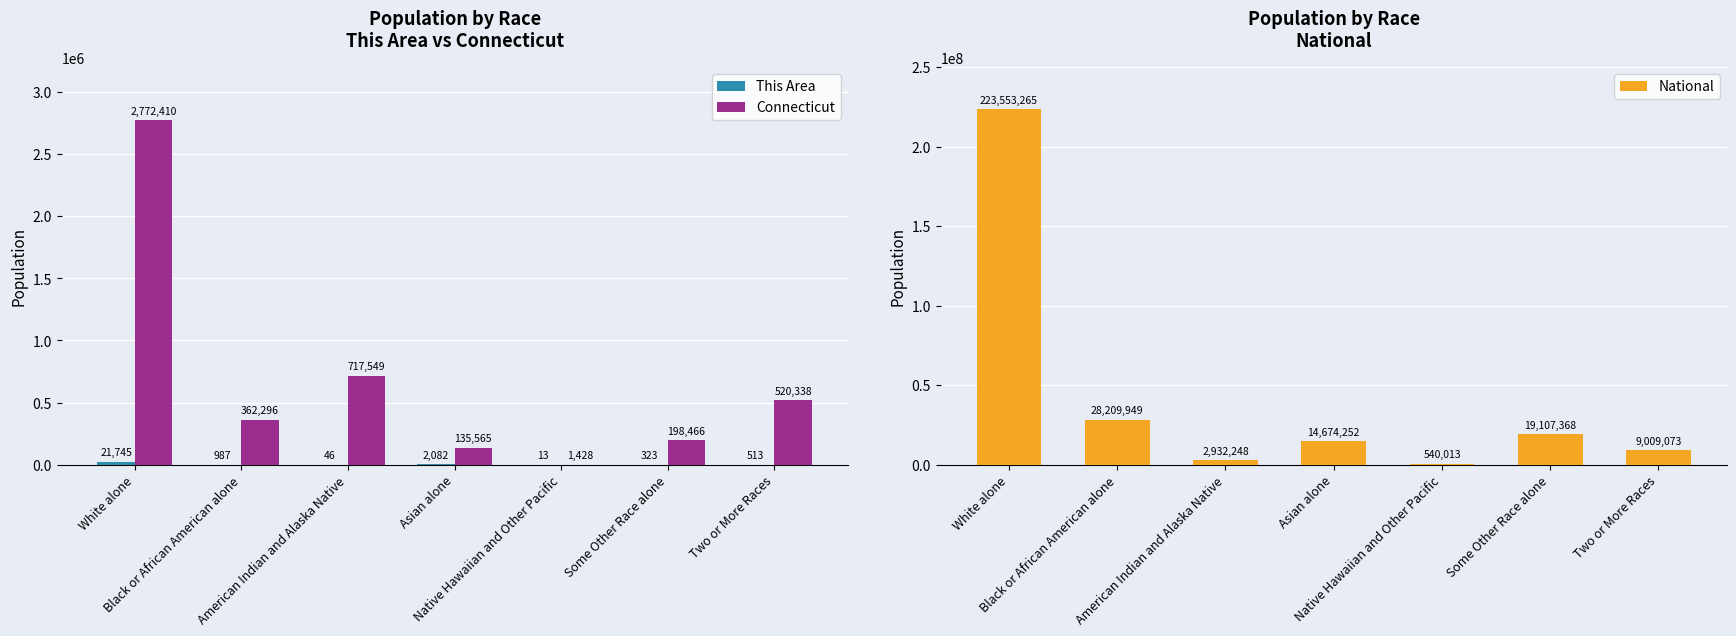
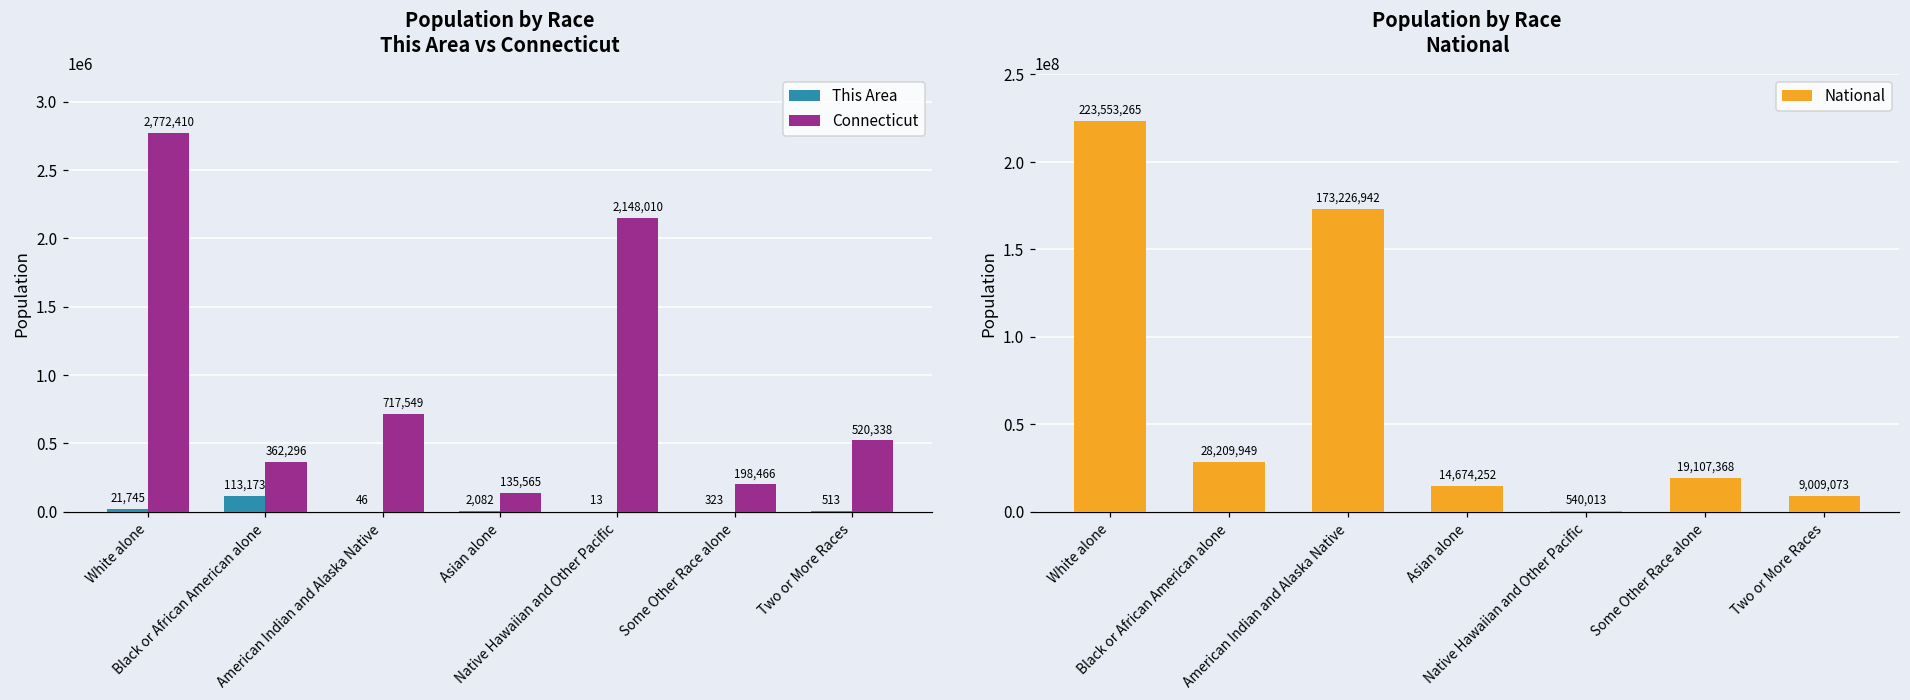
  {
    "Population by Race This Area vs Connecticut": {
      "This Area": {
        "White alone": "21,745",
-       "Black or African American alone": "987",
+       "Black or African American alone": "113,173",
        "American Indian and Alaska Native": "46",
        "Asian alone": "2,082",
        "Native Hawaiian and Other Pacific": "13",
        "Some Other Race alone": "323",
        "Two or More Races": "513"
      },
      "Connecticut": {
        "White alone": "2,772,410",
        "Black or African American alone": "362,296",
        "American Indian and Alaska Native": "717,549",
        "Asian alone": "135,565",
-       "Native Hawaiian and Other Pacific": "1,428",
+       "Native Hawaiian and Other Pacific": "2,148,010",
        "Some Other Race alone": "198,466",
        "Two or More Races": "520,338"
      }
    },
    "Population by Race National": {
      "White alone": "223,553,265",
      "Black or African American alone": "28,209,949",
-     "American Indian and Alaska Native": "2,932,248",
+     "American Indian and Alaska Native": "173,226,942",
      "Asian alone": "14,674,252",
      "Native Hawaiian and Other Pacific": "540,013",
      "Some Other Race alone": "19,107,368",
      "Two or More Races": "9,009,073"
    }
  }
